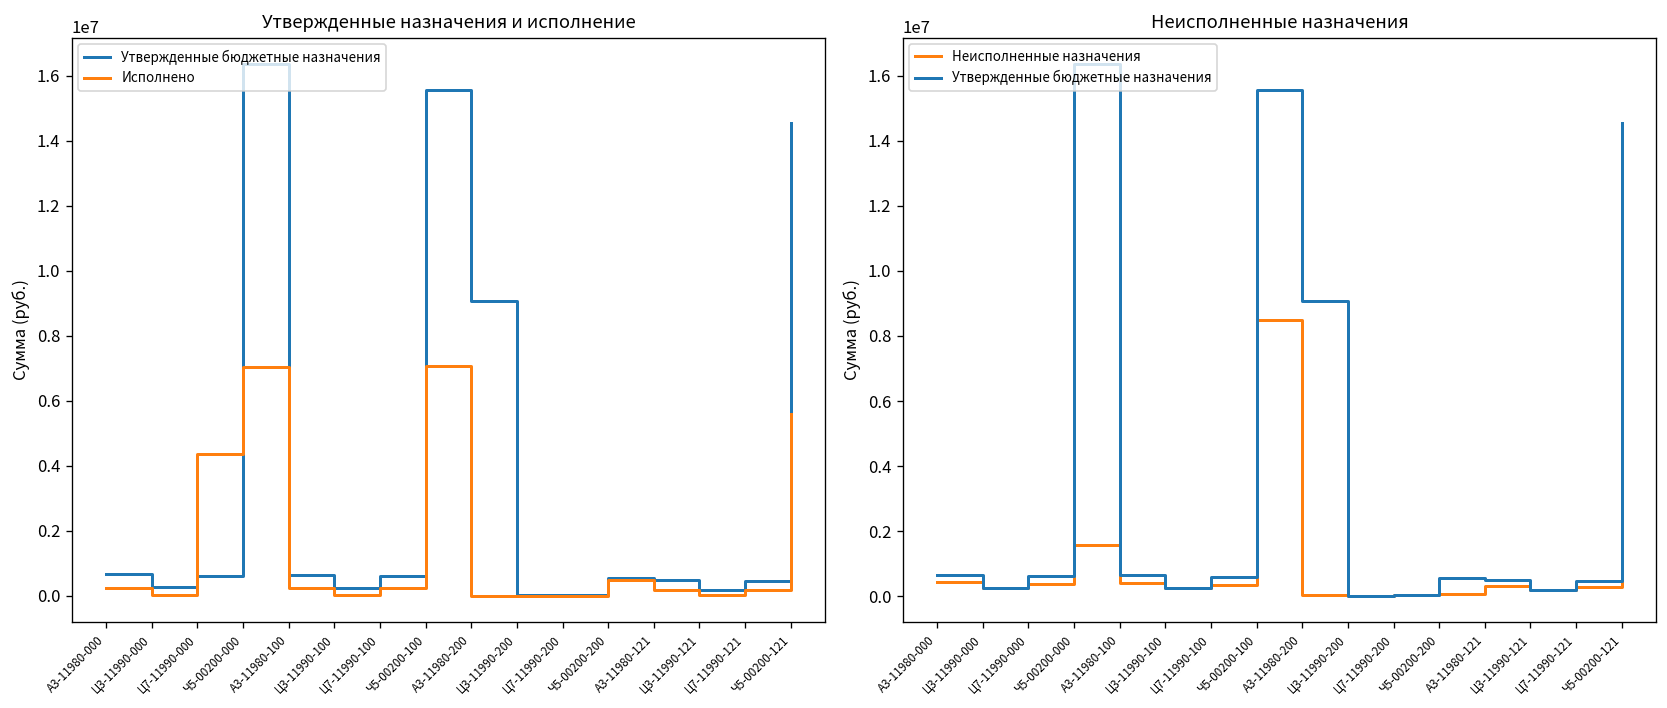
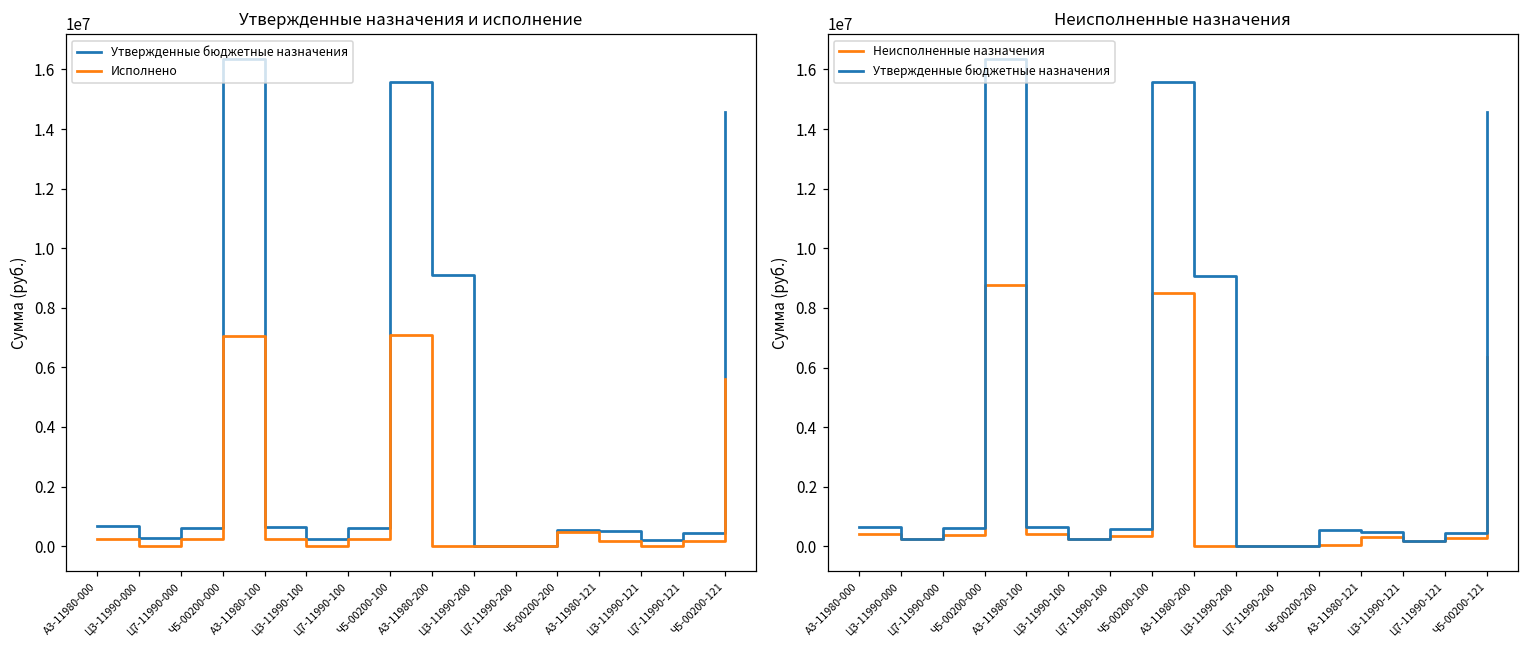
  {
    "Утвержденные назначения и исполнение": {
      "Утвержденные бюджетные назначения": {
        "A3-11980-000": 700000,
        "Ц3-11990-000": 300000,
        "Ц7-11990-000": 600000,
        "A3-11980-100": 600000,
        "Ц3-11990-100": 300000,
        "Ц7-11990-100": 600000,
        "Ч5-00200-100": 15600000,
        "A3-11980-200": 9100000,
        "A3-11980-121": 500000,
        "Ц3-11990-121": 200000,
        "Ц7-11990-121": 500000,
        "Ч5-00200-121": 14600000
      },
      "Исполнено": {
        "A3-11980-000": 200000,
        "Ц3-11990-000": 0,
-       "Ц7-11990-000": 4400000,
+       "Ц7-11990-000": 200000,
        "Ч5-00200-000": 7000000,
        "A3-11980-100": 200000,
        "Ц3-11990-100": 0,
        "Ц7-11990-100": 200000,
        "Ч5-00200-100": 7100000,
        "A3-11980-200": 0,
        "A3-11980-121": 200000,
        "Ц3-11990-121": 0,
        "Ц7-11990-121": 200000,
        "Ч5-00200-121": 5600000
      }
    },
    "Неисполненные назначения": {
      "Неисполненные назначения": {
        "A3-11980-000": 400000,
        "Ц7-11990-000": 400000,
-       "Ч5-00200-000": 1600000,
+       "Ч5-00200-000": 8800000,
        "A3-11980-100": 400000,
        "Ц7-11990-100": 400000,
        "Ч5-00200-100": 8500000,
        "A3-11980-200": 0,
        "Ч5-00200-200": 100000,
        "A3-11980-121": 300000,
        "Ц7-11990-121": 300000,
        "Ч5-00200-121": 6300000
      },
      "Утвержденные бюджетные назначения": {
        "A3-11980-000": 700000,
        "Ц7-11990-000": 600000,
        "A3-11980-100": 600000,
        "Ц7-11990-100": 600000,
        "Ч5-00200-100": 15600000,
        "A3-11980-200": 9100000,
        "Ч5-00200-200": 500000,
        "A3-11980-121": 500000,
        "Ц7-11990-121": 500000,
        "Ч5-00200-121": 14600000
      }
    }
  }
